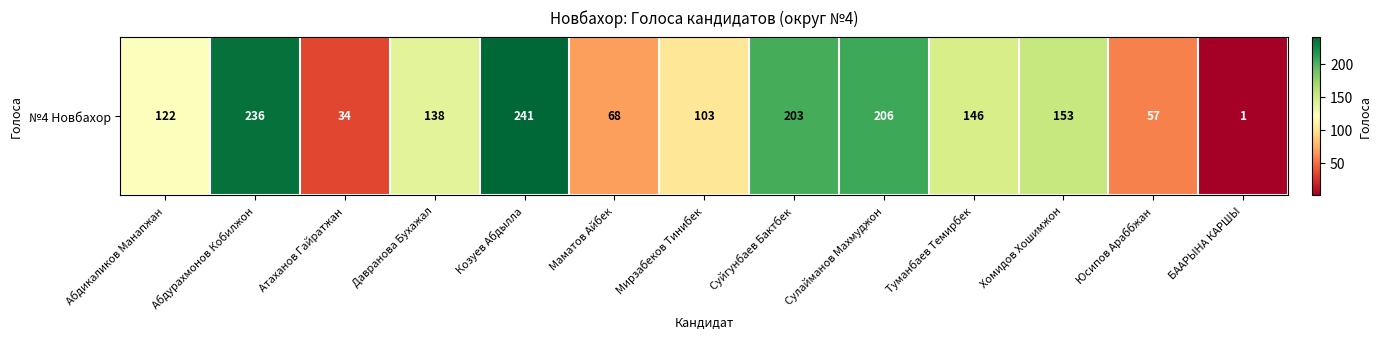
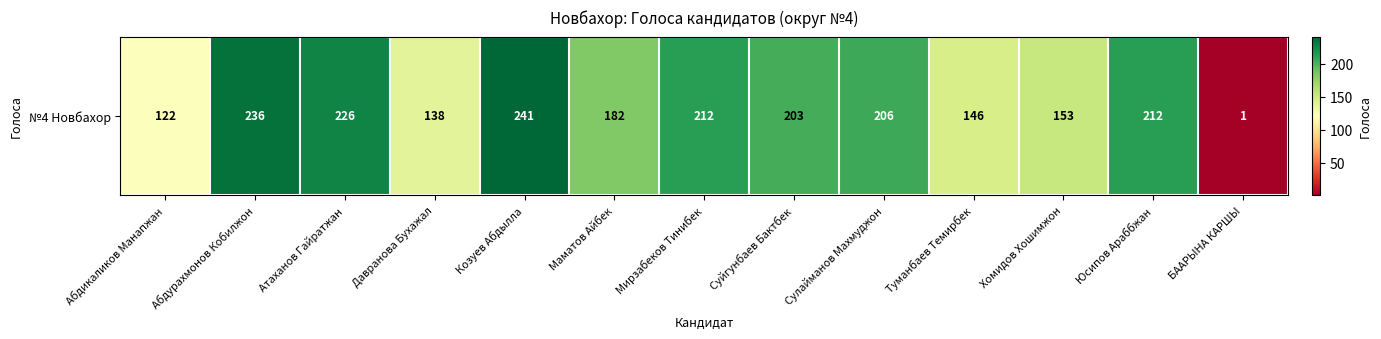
  {
    "№4 Новбахор": {
      "Абдикаликов Манапжан": 122,
      "Абдурахмонов Кобилжон": 236,
-     "Атаханов Гайратжан": 34,
+     "Атаханов Гайратжан": 226,
      "Давранова Бухажал": 138,
      "Козуев Абдылла": 241,
-     "Маматов Айбек": 68,
-     "Мирзабеков Тинибек": 103,
+     "Маматов Айбек": 182,
+     "Мирзабеков Тинибек": 212,
      "Суйгунбаев Бактбек": 203,
      "Сулайманов Махмуджон": 206,
      "Туманбаев Темирбек": 146,
      "Хомидов Хошимжон": 153,
-     "Юсипов Араббжан": 57,
+     "Юсипов Араббжан": 212,
      "БААРЫНА КАРШЫ": 1
    }
  }
